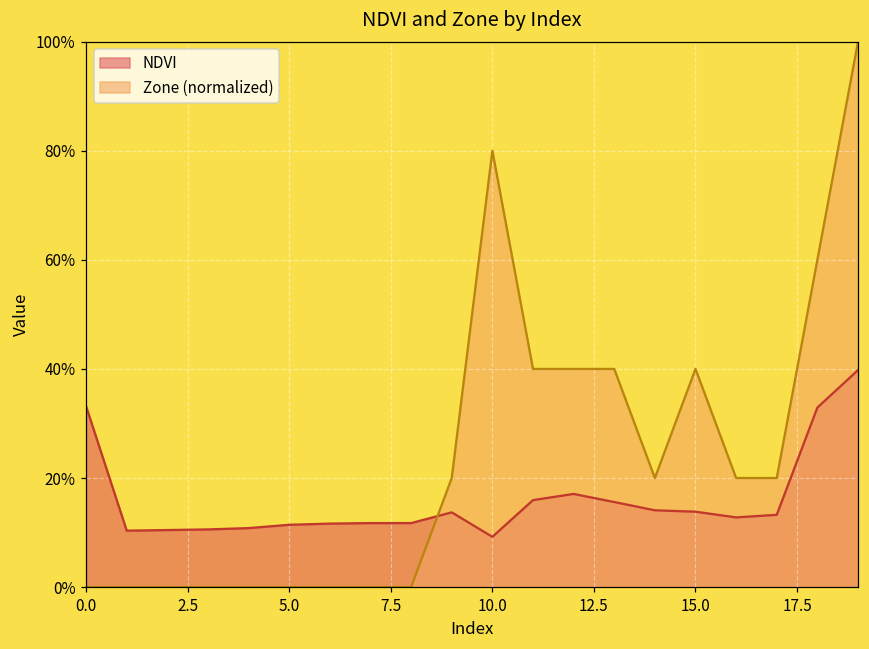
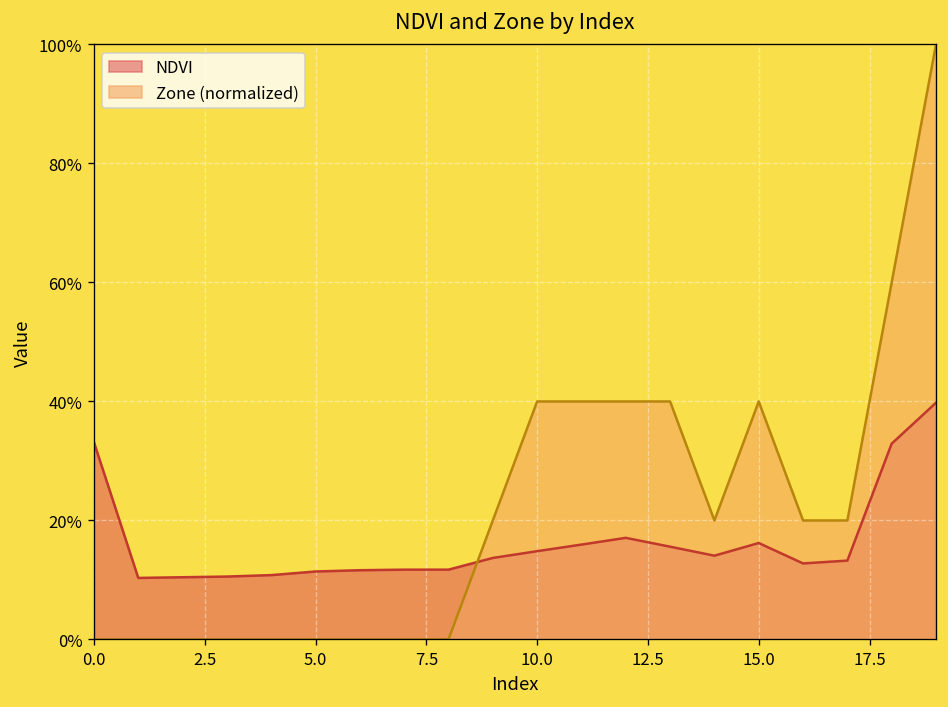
  {
    "NDVI": {
      "0.0": "33%",
      "5.0": "11%",
-     "10.0": "9%",
-     "15.0": "14%"
+     "10.0": "15%",
+     "15.0": "16%"
    },
    "Zone (normalized)": {
      "0.0": "0%",
      "5.0": "0%",
-     "10.0": "80%",
+     "10.0": "40%",
      "15.0": "40%"
    }
  }
